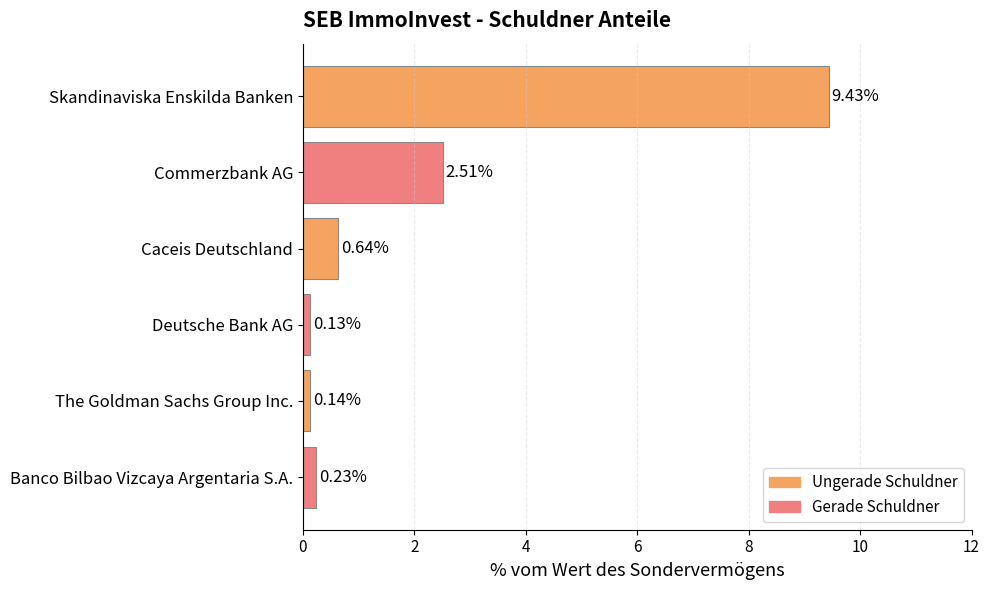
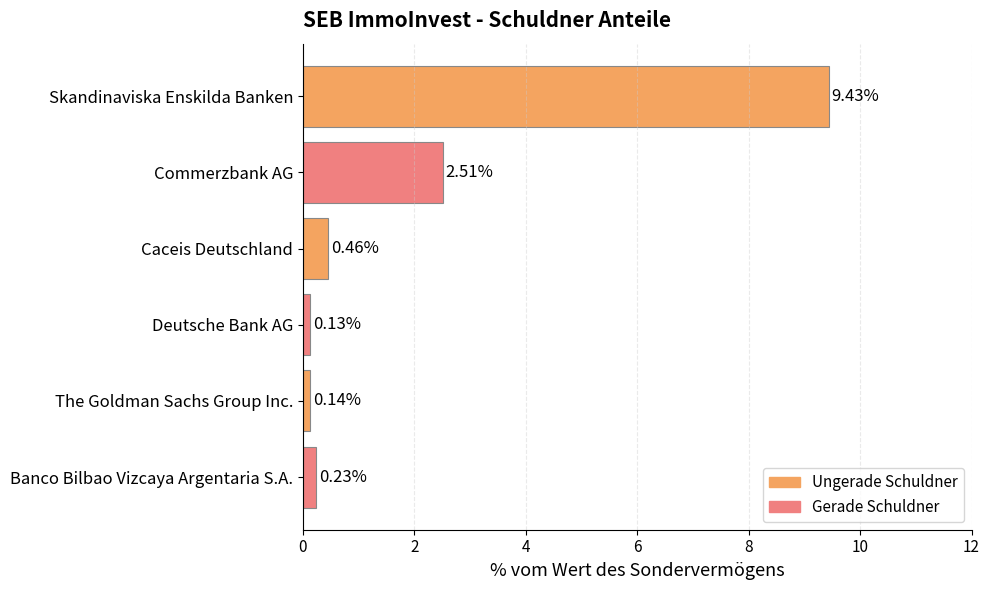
  {
    "Skandinaviska Enskilda Banken": "9.43%",
    "Commerzbank AG": "2.51%",
-   "Caceis Deutschland": "0.64%",
+   "Caceis Deutschland": "0.46%",
    "Deutsche Bank AG": "0.13%",
    "The Goldman Sachs Group Inc.": "0.14%",
    "Banco Bilbao Vizcaya Argentaria S.A.": "0.23%"
  }
